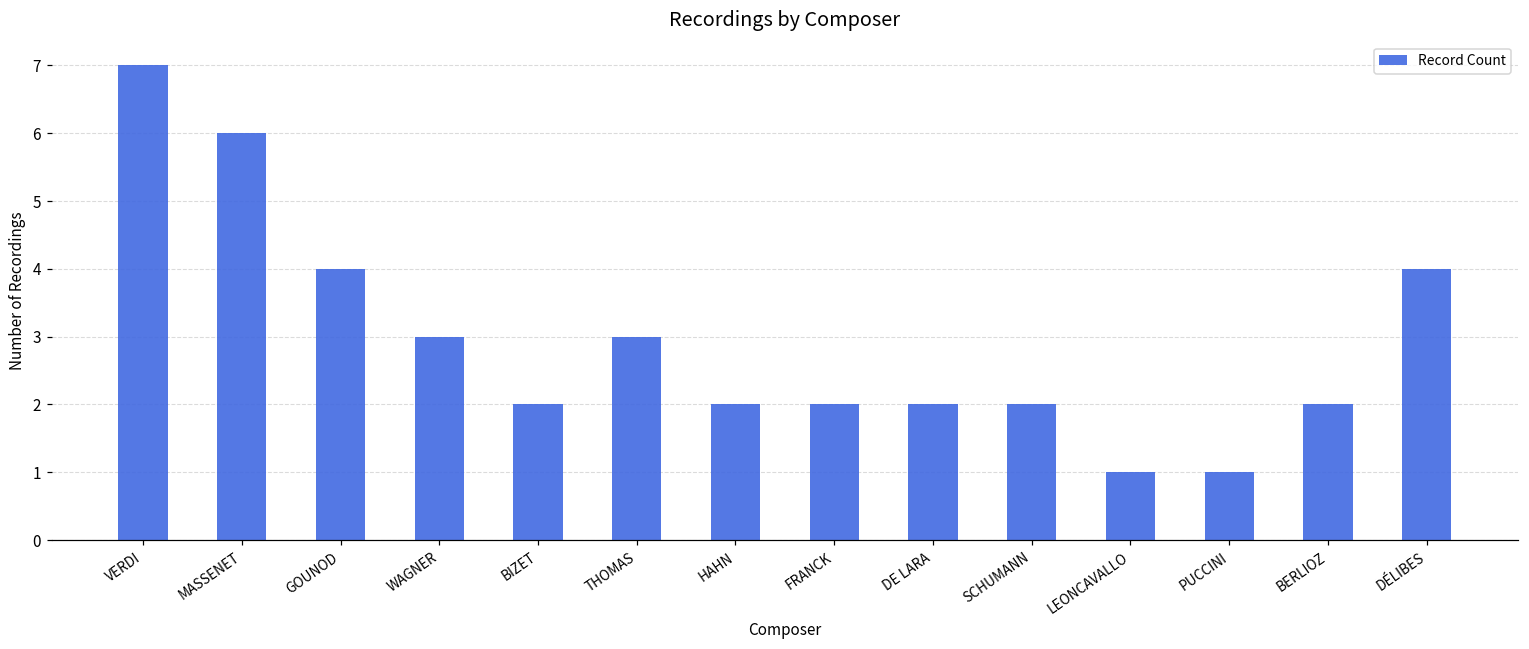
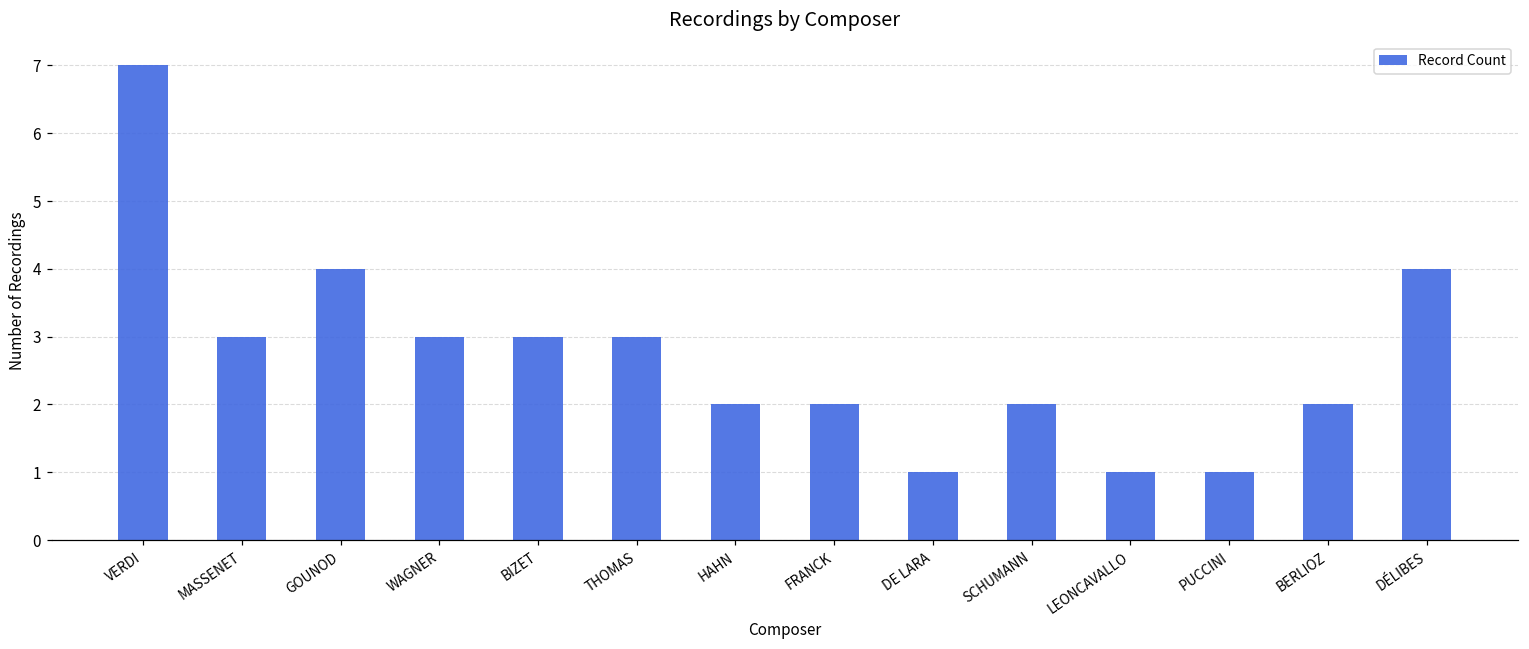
  {
    "VERDI": 7,
-   "MASSENET": 6,
+   "MASSENET": 3,
    "GOUNOD": 4,
    "WAGNER": 3,
-   "BIZET": 2,
+   "BIZET": 3,
    "THOMAS": 3,
    "HAHN": 2,
    "FRANCK": 2,
-   "DE LARA": 2,
+   "DE LARA": 1,
    "SCHUMANN": 2,
    "LEONCAVALLO": 1,
    "PUCCINI": 1,
    "BERLIOZ": 2,
    "DÉLIBES": 4
  }
